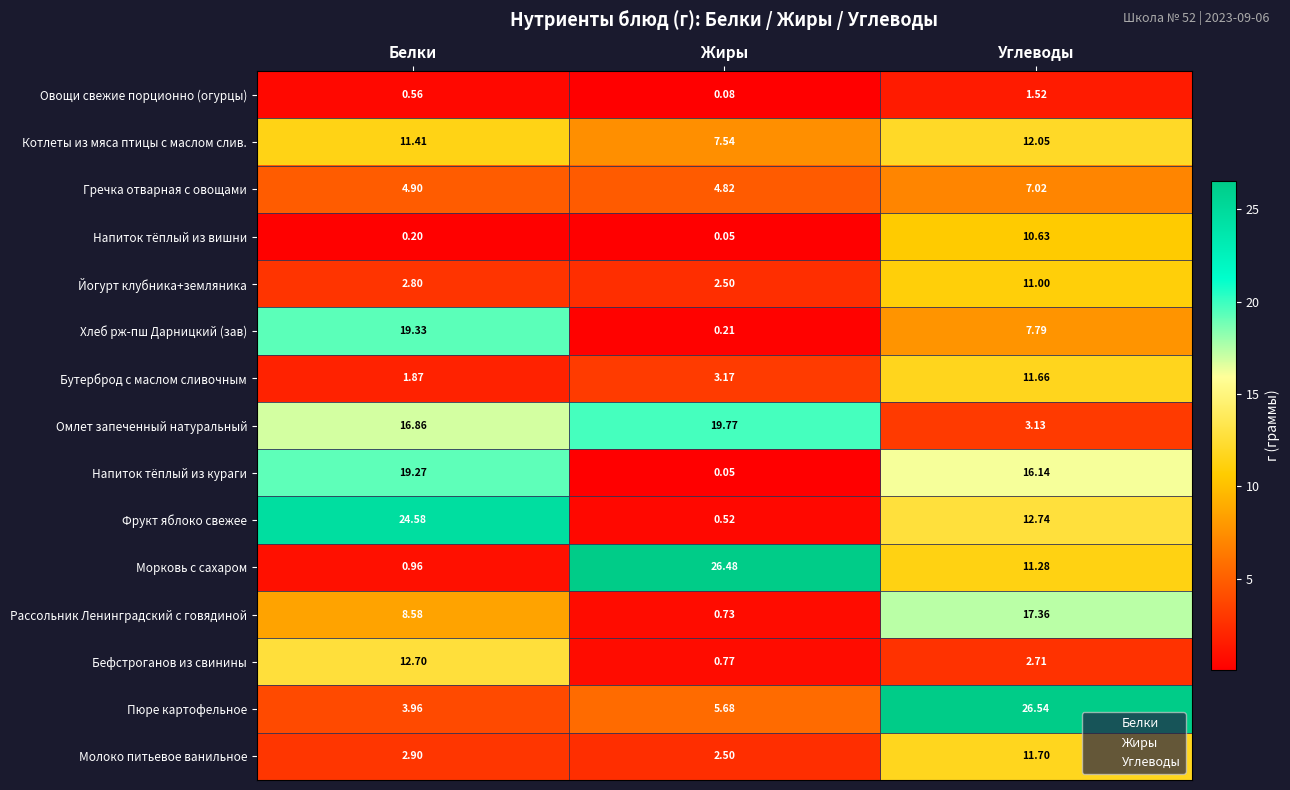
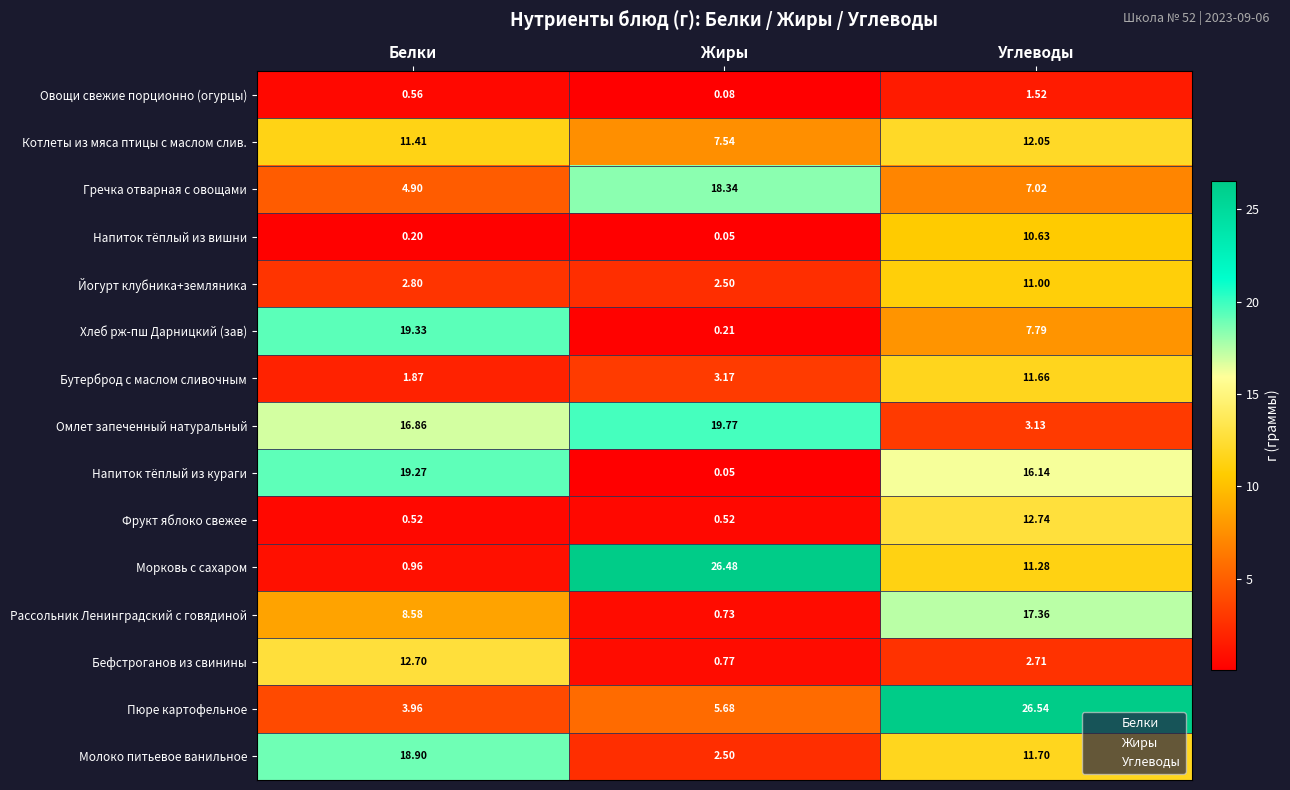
  {
    "Овощи свежие порционно (огурцы)": {
      "Белки": 0.56,
      "Жиры": 0.08,
      "Углеводы": 1.52
    },
    "Котлеты из мяса птицы с маслом слив.": {
      "Белки": 11.41,
      "Жиры": 7.54,
      "Углеводы": 12.05
    },
    "Гречка отварная с овощами": {
      "Белки": 4.90,
-     "Жиры": 4.82,
+     "Жиры": 18.34,
      "Углеводы": 7.02
    },
    "Напиток тёплый из вишни": {
      "Белки": 0.20,
      "Жиры": 0.05,
      "Углеводы": 10.63
    },
    "Йогурт клубника+земляника": {
      "Белки": 2.80,
      "Жиры": 2.50,
      "Углеводы": 11.00
    },
    "Хлеб рж-пш Дарницкий (зав)": {
      "Белки": 19.33,
      "Жиры": 0.21,
      "Углеводы": 7.79
    },
    "Бутерброд с маслом сливочным": {
      "Белки": 1.87,
      "Жиры": 3.17,
      "Углеводы": 11.66
    },
    "Омлет запеченный натуральный": {
      "Белки": 16.86,
      "Жиры": 19.77,
      "Углеводы": 3.13
    },
    "Напиток тёплый из кураги": {
      "Белки": 19.27,
      "Жиры": 0.05,
      "Углеводы": 16.14
    },
    "Фрукт яблоко свежее": {
-     "Белки": 24.58,
+     "Белки": 0.52,
      "Жиры": 0.52,
      "Углеводы": 12.74
    },
    "Морковь с сахаром": {
      "Белки": 0.96,
      "Жиры": 26.48,
      "Углеводы": 11.28
    },
    "Рассольник Ленинградский с говядиной": {
      "Белки": 8.58,
      "Жиры": 0.73,
      "Углеводы": 17.36
    },
    "Бефстроганов из свинины": {
      "Белки": 12.70,
      "Жиры": 0.77,
      "Углеводы": 2.71
    },
    "Пюре картофельное": {
      "Белки": 3.96,
      "Жиры": 5.68,
      "Углеводы": 26.54
    },
    "Молоко питьевое ванильное": {
-     "Белки": 2.90,
+     "Белки": 18.90,
      "Жиры": 2.50,
      "Углеводы": 11.70
    }
  }
